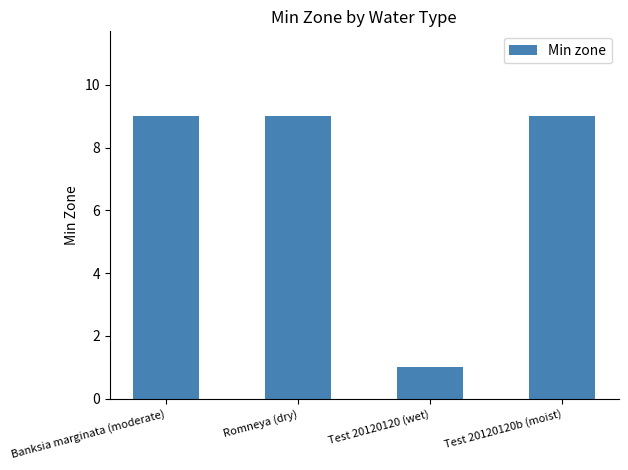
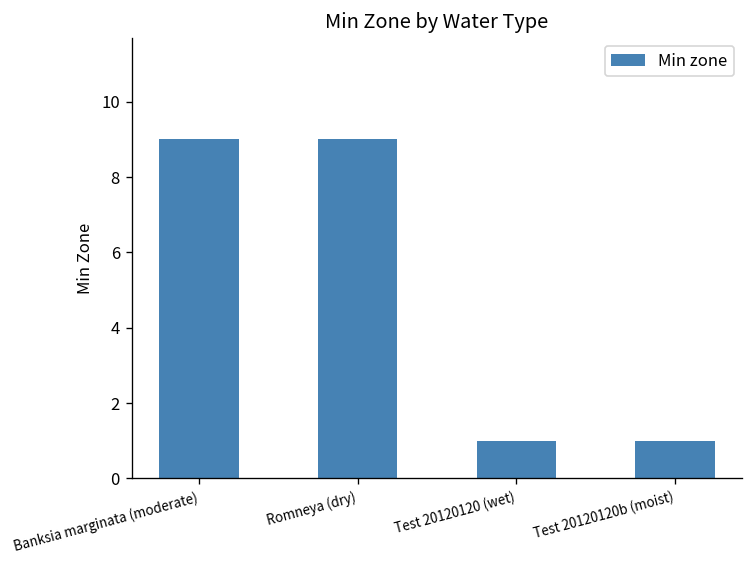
  {
    "Banksia marginata (moderate)": 9,
    "Romneya (dry)": 9,
    "Test 20120120 (wet)": 1,
-   "Test 20120120b (moist)": 9
+   "Test 20120120b (moist)": 1
  }
